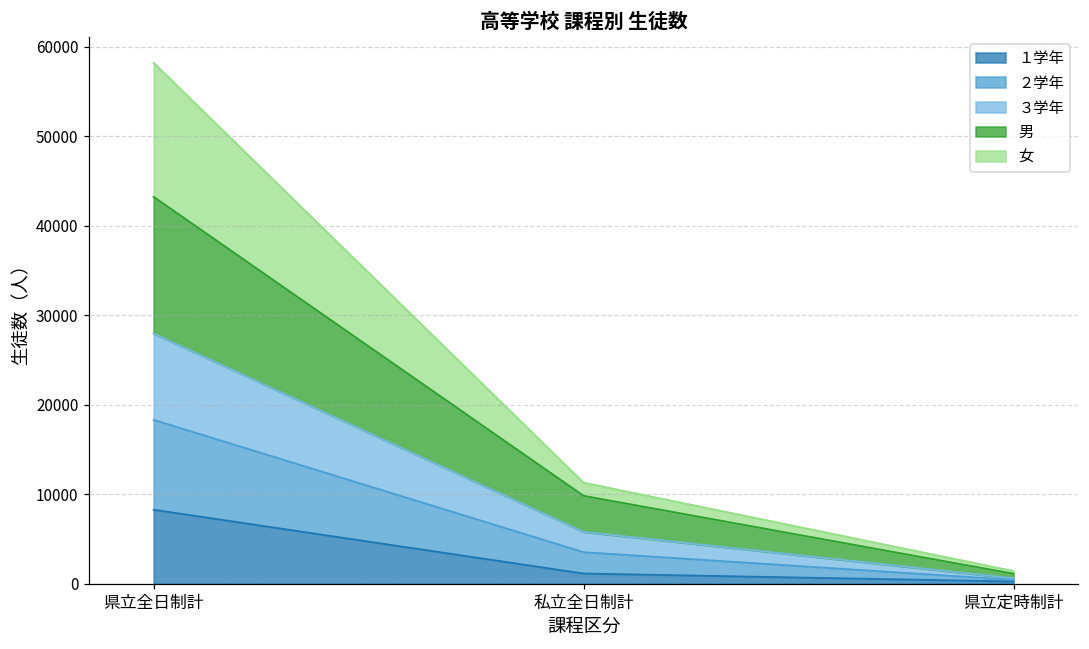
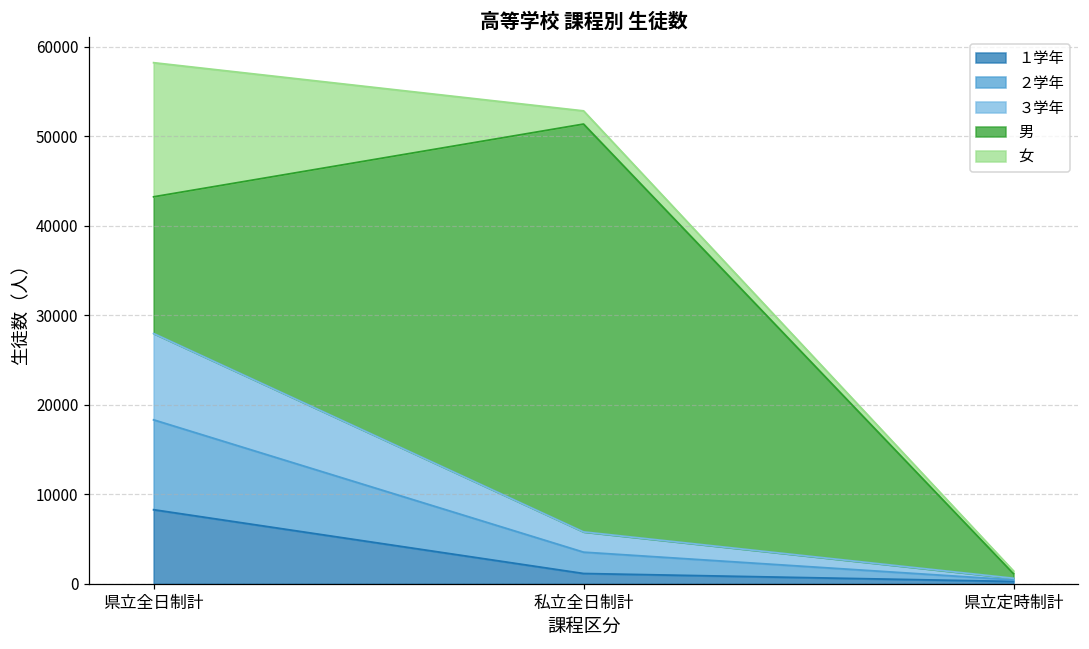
  {
    "１学年": {
      "県立全日制計": 8000,
      "私立全日制計": 1000
    },
    "男": {
      "県立全日制計": 15000,
-     "私立全日制計": 4000
+     "私立全日制計": 46000
    },
    "女": {
      "県立全日制計": 15000,
      "私立全日制計": 1000
    }
  }
